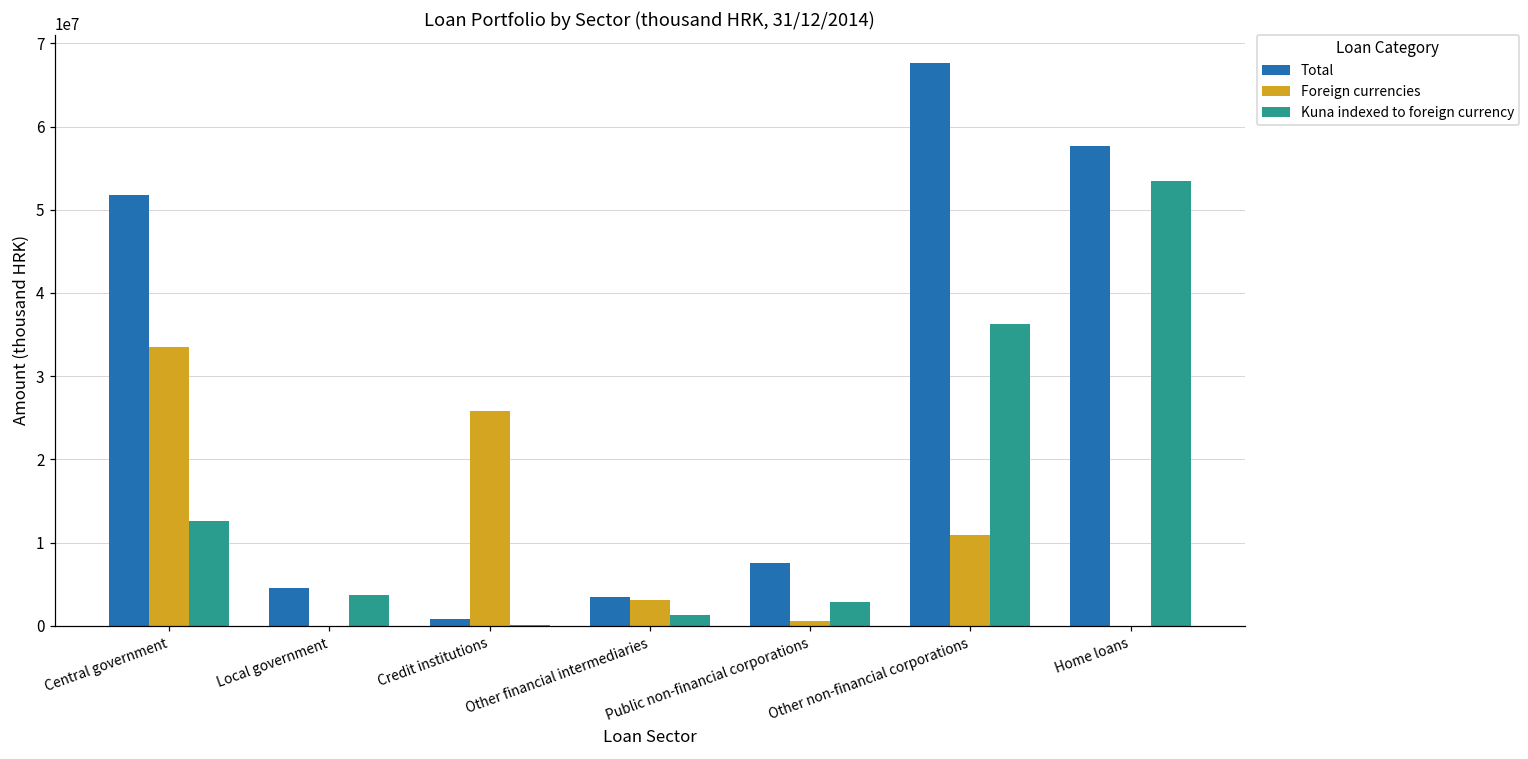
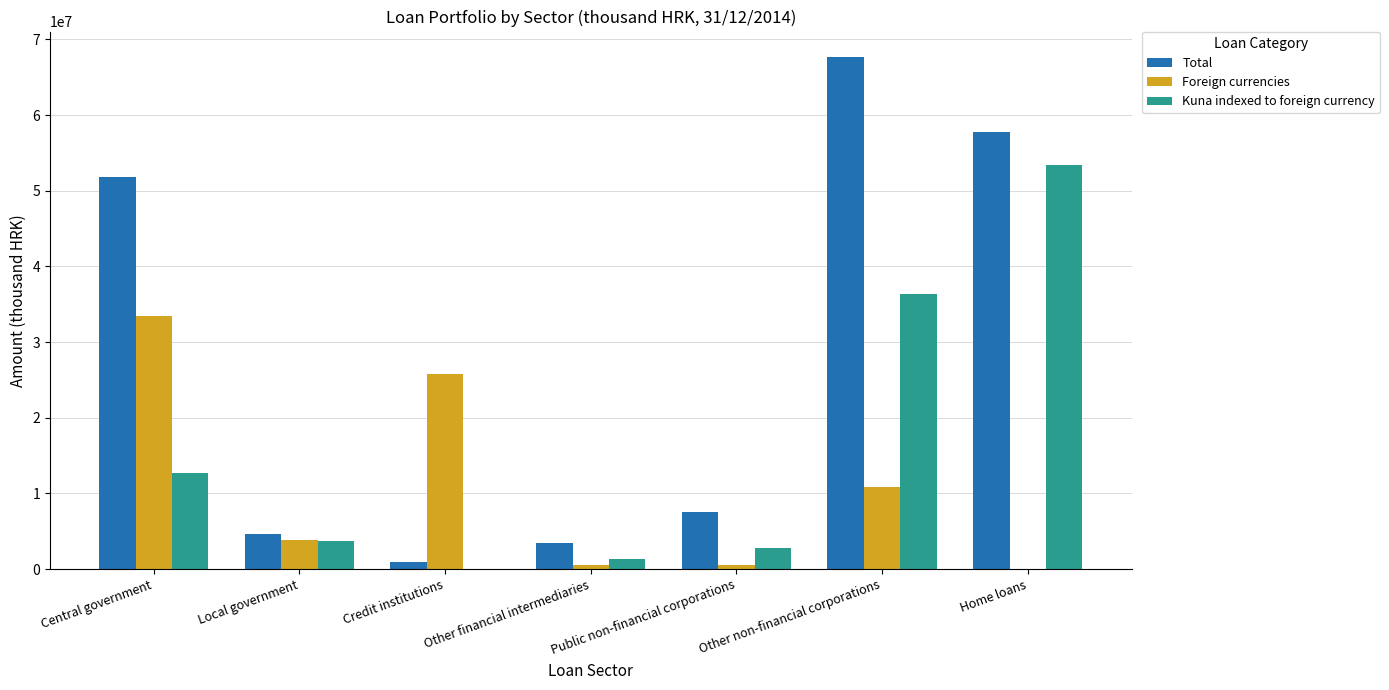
  {
    "Foreign currencies": {
      "Central government": 33000000,
-     "Local government": 0,
+     "Local government": 4000000,
      "Credit institutions": 26000000,
-     "Other financial intermediaries": 3000000,
+     "Other financial intermediaries": 1000000,
      "Public non-financial corporations": 1000000,
      "Other non-financial corporations": 11000000
    }
  }
